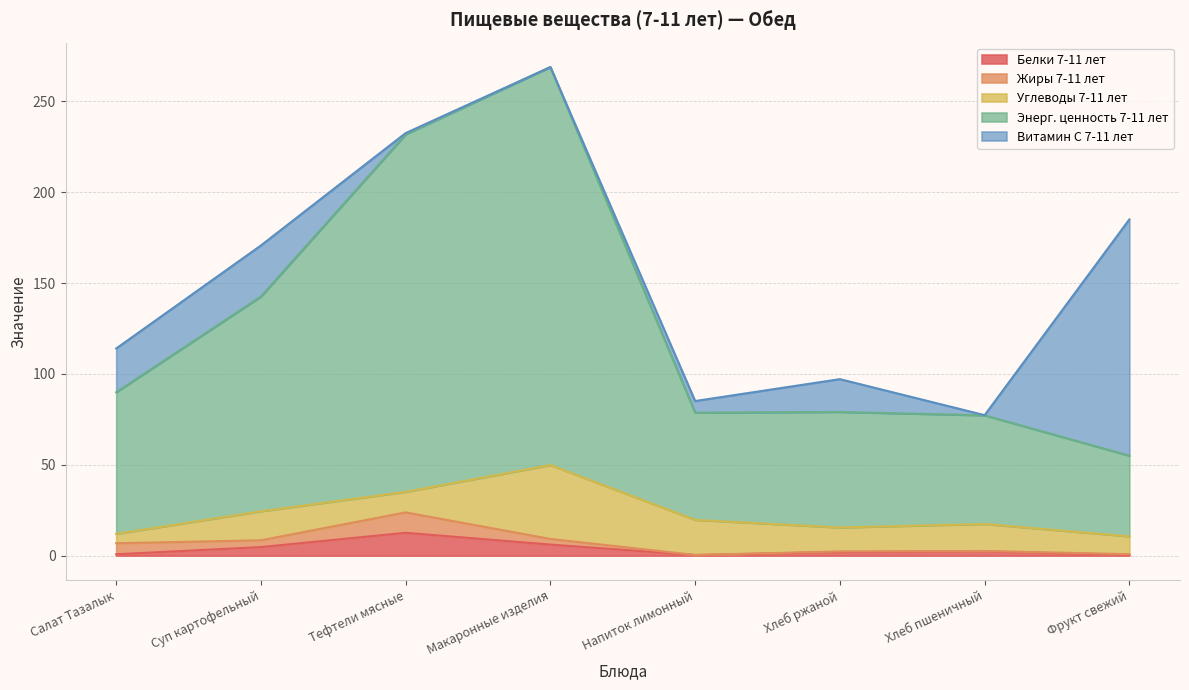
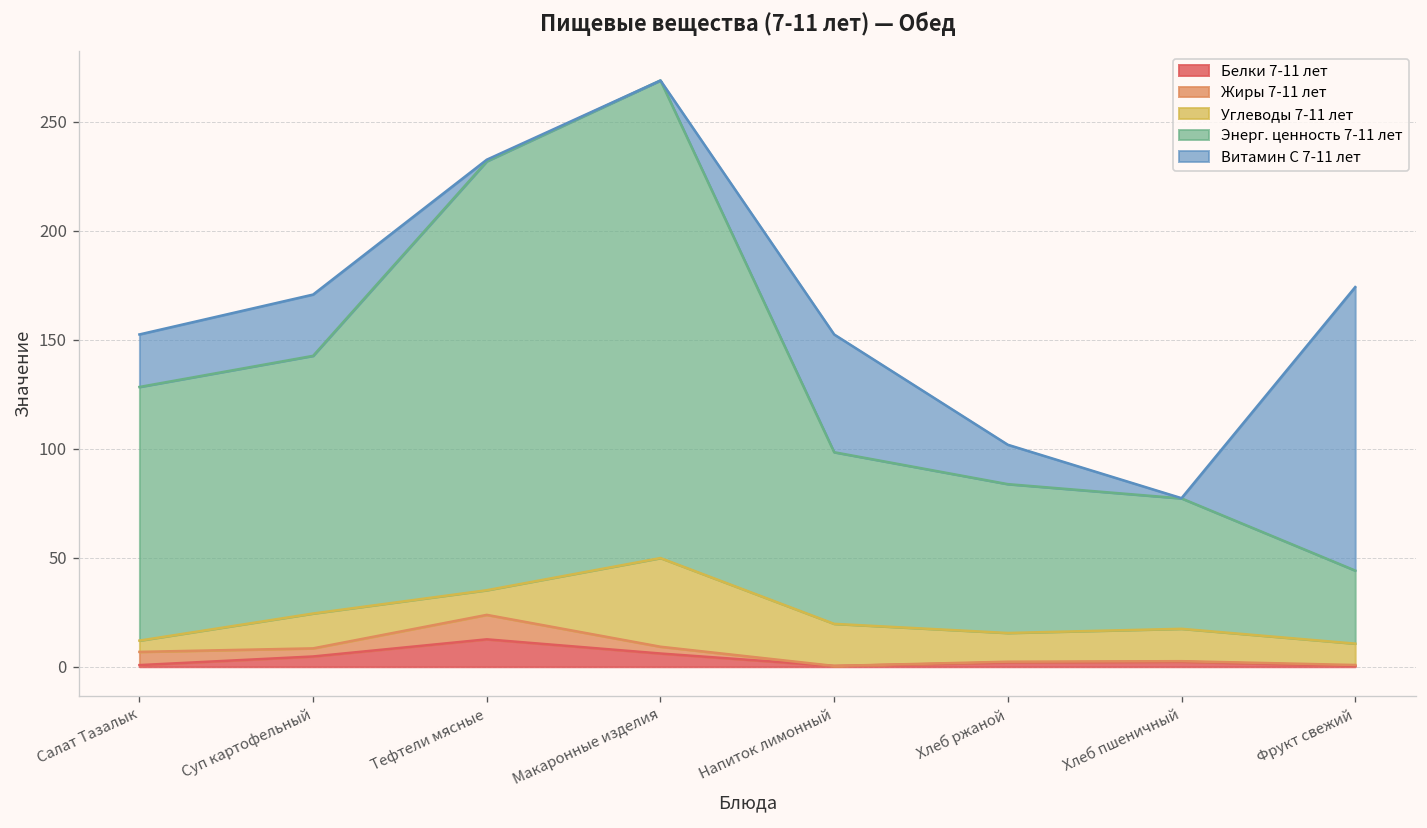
  {
    "Энерг. ценность 7-11 лет": {
-     "Салат Тазалык": 78,
+     "Салат Тазалык": 116,
      "Суп картофельный": 118,
-     "Напиток лимонный": 59,
-     "Хлеб ржаной": 64,
-     "Фрукт свежий": 44
+     "Напиток лимонный": 79,
+     "Хлеб ржаной": 68,
+     "Фрукт свежий": 34
    },
    "Витамин С 7-11 лет": {
      "Салат Тазалык": 24,
      "Суп картофельный": 28,
-     "Напиток лимонный": 6,
+     "Напиток лимонный": 54,
      "Хлеб ржаной": 18,
      "Фрукт свежий": 130
    }
  }
